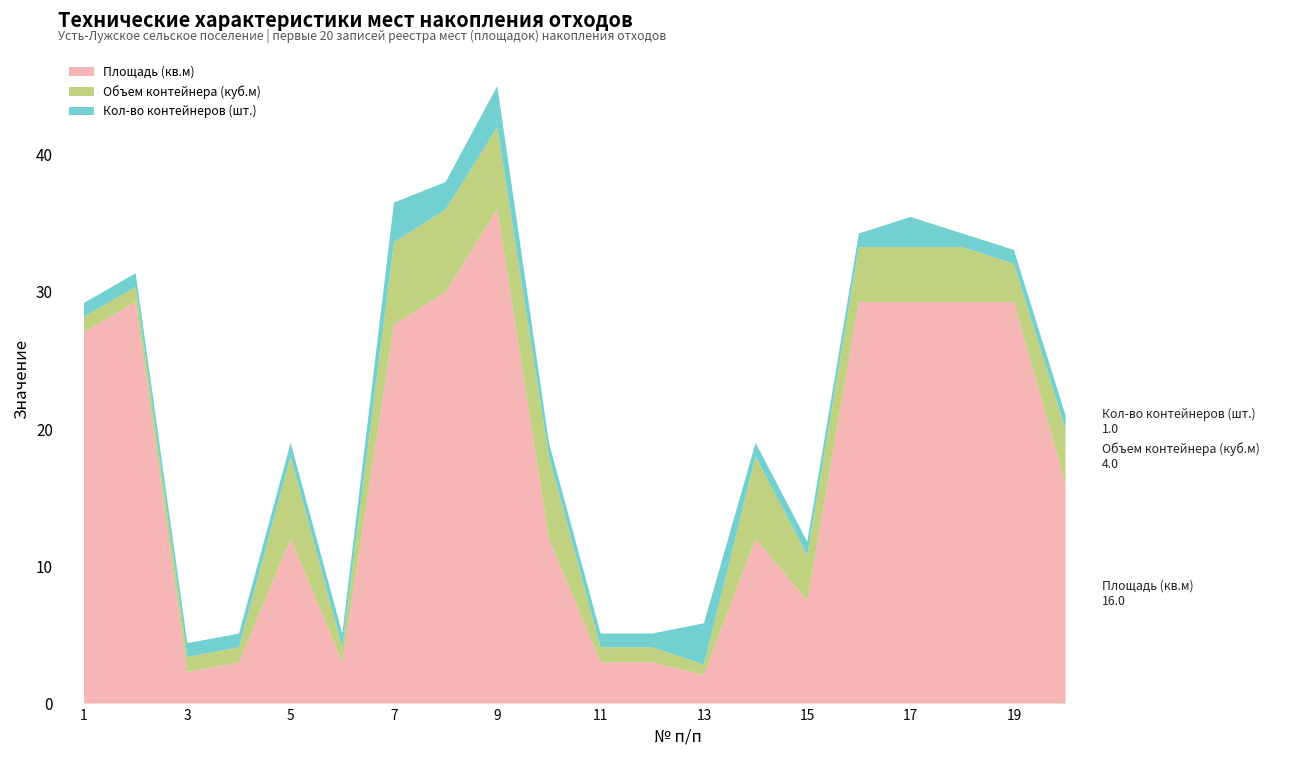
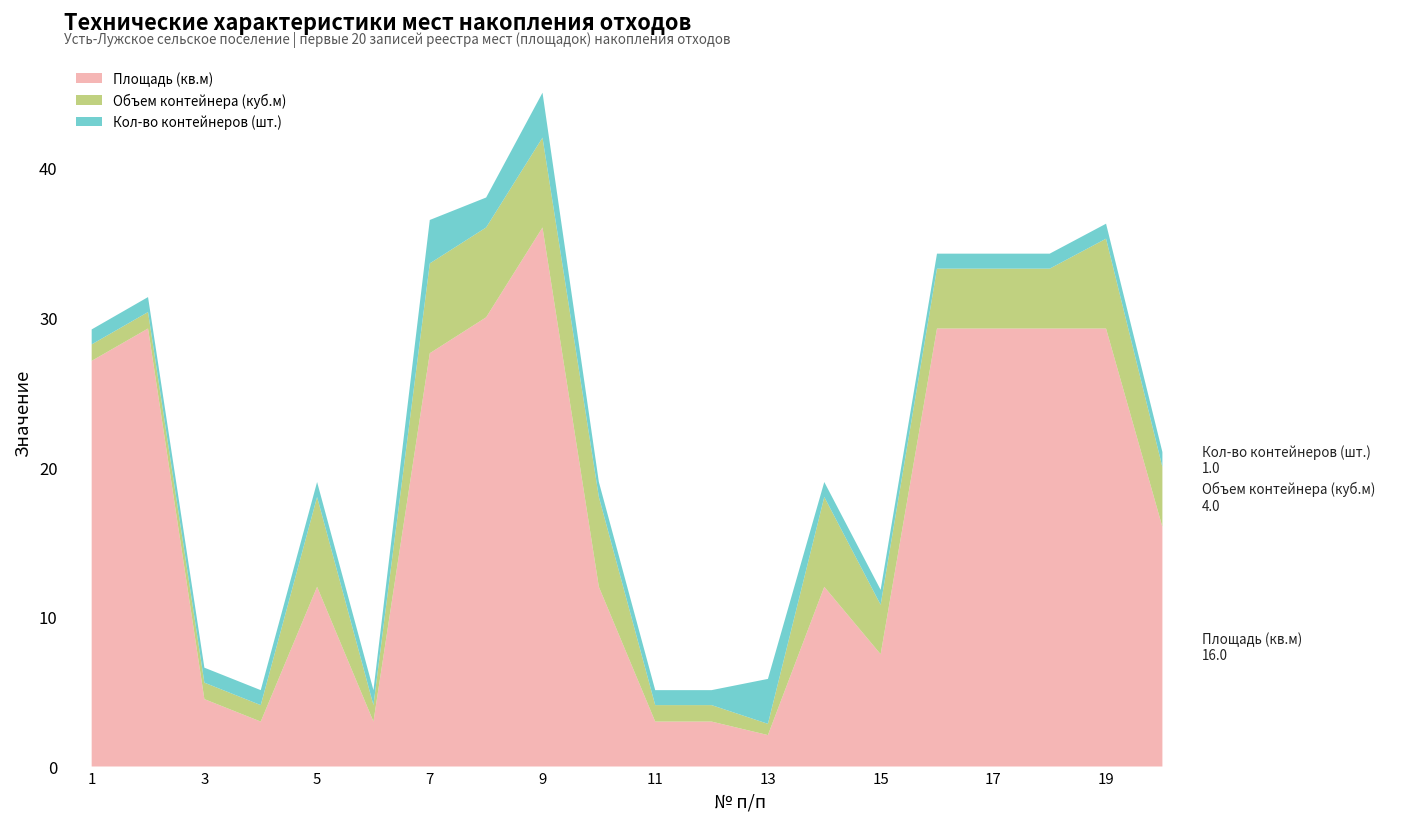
  {
    "Площадь (кв.м)": {
      "1": 27.1,
-     "3": 2.3,
+     "3": 4.5,
      "5": 12.0,
      "7": 27.6,
      "9": 36.0,
      "11": 3.0,
      "13": 2.1,
      "15": 7.5,
      "17": 29.3,
      "19": 29.3
    },
    "Объем контейнера (куб.м)": {
      "1": 1.1,
      "3": 1.1,
      "5": 6.0,
      "7": 6.0,
      "9": 6.0,
      "11": 1.1,
      "13": 0.8,
      "15": 3.3,
      "17": 4.0,
-     "19": 2.8
+     "19": 6.0
    },
    "Кол-во контейнеров (шт.)": {
      "1": 1.0,
      "3": 1.0,
      "5": 1.0,
      "7": 2.9,
      "9": 3.0,
      "11": 1.0,
      "13": 3.0,
      "15": 1.0,
-     "17": 2.2,
+     "17": 1.0,
      "19": 1.0
    }
  }
